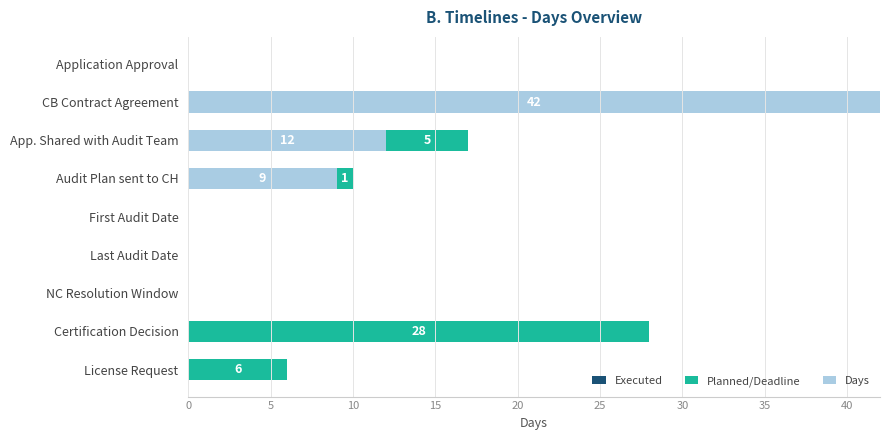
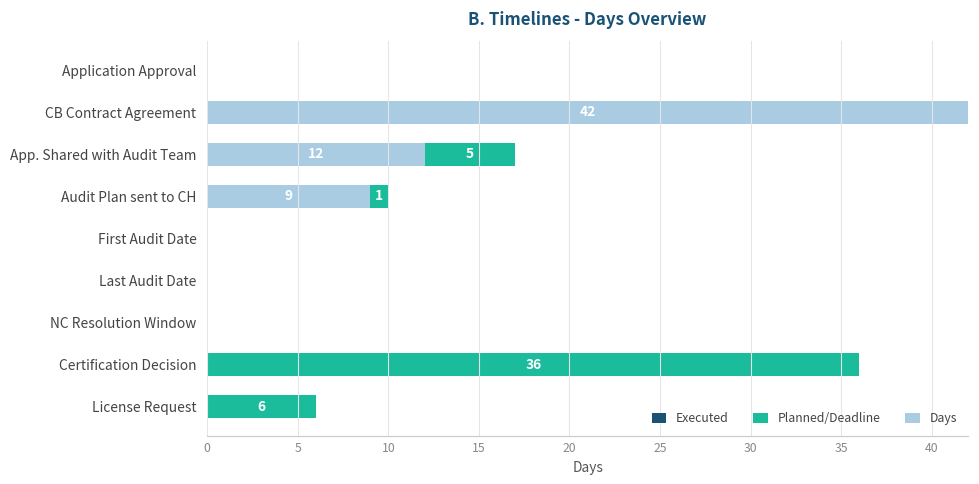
  {
    "Executed": {
      "Application Approval": 0.0,
      "CB Contract Agreement": 0.0,
      "App. Shared with Audit Team": 0.0,
      "Audit Plan sent to CH": 0.0,
      "First Audit Date": 0.0,
      "Last Audit Date": 0.0,
      "NC Resolution Window": 0.0,
      "Certification Decision": 0.0,
      "License Request": 0.0
    },
    "Planned/Deadline": {
      "App. Shared with Audit Team": 5,
      "Audit Plan sent to CH": 1,
-     "Certification Decision": 28,
+     "Certification Decision": 36,
      "License Request": 6
    },
    "Days": {
      "CB Contract Agreement": 42,
      "App. Shared with Audit Team": 12,
      "Audit Plan sent to CH": 9
    }
  }
